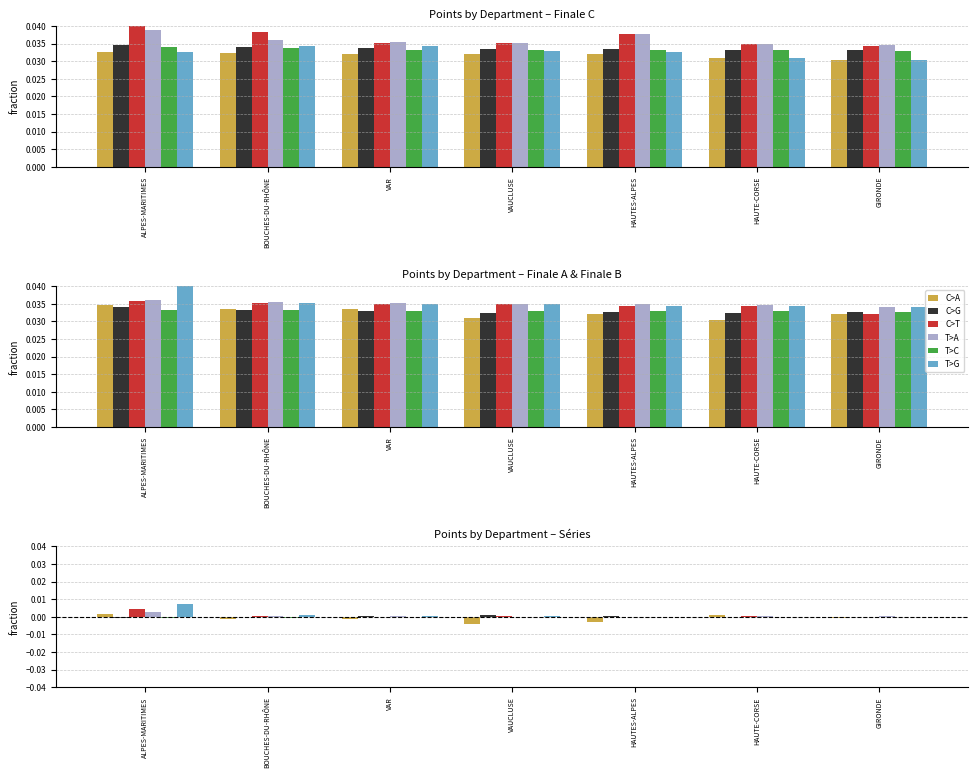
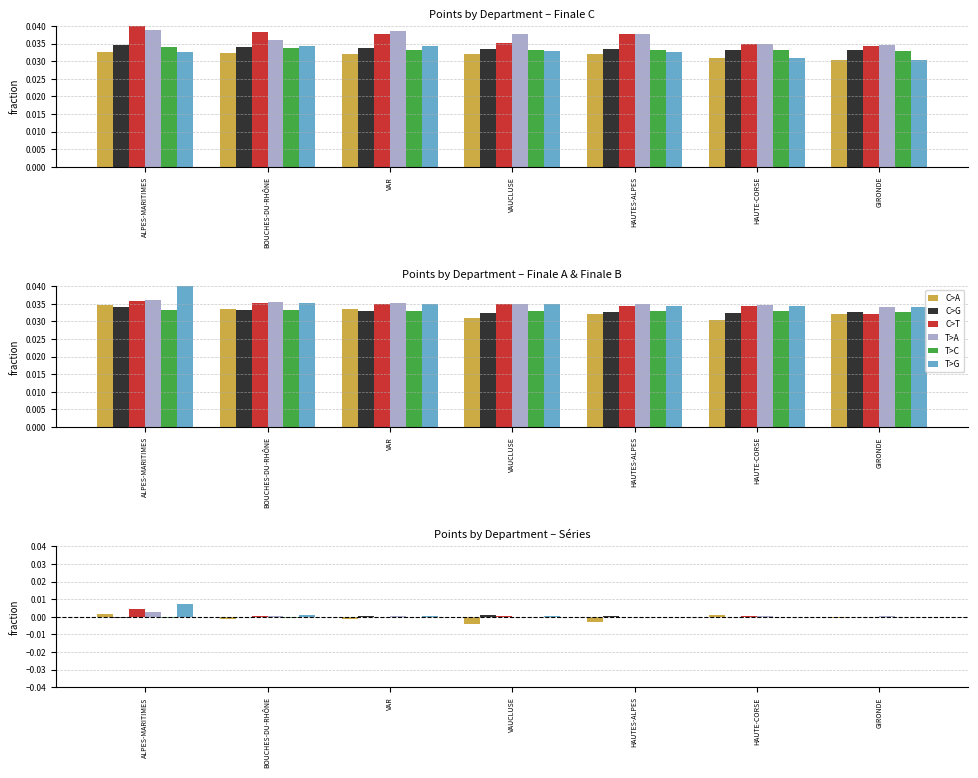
  {
    "Points by Department – Finale C": {
      "C>A": {
        "ALPES-MARITIMES": 0.033,
        "BOUCHES-DU-RHÔNE": 0.032,
        "VAR": 0.032,
        "VAUCLUSE": 0.032,
        "HAUTES-ALPES": 0.032,
        "HAUTE-CORSE": 0.031,
        "GIRONDE": 0.030
      },
      "C>G": {
        "ALPES-MARITIMES": 0.035,
        "BOUCHES-DU-RHÔNE": 0.034,
        "VAR": 0.034,
        "VAUCLUSE": 0.034,
        "HAUTES-ALPES": 0.033,
        "HAUTE-CORSE": 0.033,
        "GIRONDE": 0.033
      },
      "C>T": {
        "ALPES-MARITIMES": 0.040,
        "BOUCHES-DU-RHÔNE": 0.038,
-       "VAR": 0.035,
+       "VAR": 0.038,
        "VAUCLUSE": 0.035,
        "HAUTES-ALPES": 0.038,
        "HAUTE-CORSE": 0.035,
        "GIRONDE": 0.034
      },
      "T>A": {
        "ALPES-MARITIMES": 0.039,
        "BOUCHES-DU-RHÔNE": 0.036,
-       "VAR": 0.035,
-       "VAUCLUSE": 0.035,
+       "VAR": 0.039,
+       "VAUCLUSE": 0.038,
        "HAUTES-ALPES": 0.038,
        "HAUTE-CORSE": 0.035,
        "GIRONDE": 0.035
      },
      "T>C": {
        "ALPES-MARITIMES": 0.034,
        "BOUCHES-DU-RHÔNE": 0.034,
        "VAR": 0.033,
        "VAUCLUSE": 0.033,
        "HAUTES-ALPES": 0.033,
        "HAUTE-CORSE": 0.033,
        "GIRONDE": 0.033
      },
      "T>G": {
        "ALPES-MARITIMES": 0.032,
        "BOUCHES-DU-RHÔNE": 0.034,
        "VAR": 0.034,
        "VAUCLUSE": 0.033,
        "HAUTES-ALPES": 0.033,
        "HAUTE-CORSE": 0.031,
        "GIRONDE": 0.030
      }
    },
    "Points by Department – Finale A & Finale B": {
      "C>A": {
        "ALPES-MARITIMES": 0.035,
        "BOUCHES-DU-RHÔNE": 0.034,
        "VAR": 0.033,
        "VAUCLUSE": 0.031,
        "HAUTES-ALPES": 0.032,
        "HAUTE-CORSE": 0.030,
        "GIRONDE": 0.032
      },
      "C>G": {
        "ALPES-MARITIMES": 0.034,
        "BOUCHES-DU-RHÔNE": 0.033,
        "VAR": 0.033,
        "VAUCLUSE": 0.032,
        "HAUTES-ALPES": 0.033,
        "HAUTE-CORSE": 0.032,
        "GIRONDE": 0.033
      },
      "C>T": {
        "ALPES-MARITIMES": 0.036,
        "BOUCHES-DU-RHÔNE": 0.035,
        "VAR": 0.035,
        "VAUCLUSE": 0.035,
        "HAUTES-ALPES": 0.034,
        "HAUTE-CORSE": 0.034,
        "GIRONDE": 0.032
      },
      "T>A": {
        "ALPES-MARITIMES": 0.036,
        "BOUCHES-DU-RHÔNE": 0.035,
        "VAR": 0.035,
        "VAUCLUSE": 0.035,
        "HAUTES-ALPES": 0.035,
        "HAUTE-CORSE": 0.035,
        "GIRONDE": 0.034
      },
      "T>C": {
        "ALPES-MARITIMES": 0.033,
        "BOUCHES-DU-RHÔNE": 0.033,
        "VAR": 0.033,
        "VAUCLUSE": 0.033,
        "HAUTES-ALPES": 0.033,
        "HAUTE-CORSE": 0.033,
        "GIRONDE": 0.033
      },
      "T>G": {
        "ALPES-MARITIMES": 0.040,
        "BOUCHES-DU-RHÔNE": 0.035,
        "VAR": 0.035,
        "VAUCLUSE": 0.035,
        "HAUTES-ALPES": 0.034,
        "HAUTE-CORSE": 0.034,
        "GIRONDE": 0.034
      }
    },
    "Points by Department – Séries": {
      "C>A": {
        "ALPES-MARITIMES": 0.002,
        "VAUCLUSE": -0.004,
        "HAUTES-ALPES": -0.003
      },
      "C>T": {
        "ALPES-MARITIMES": 0.004
      },
      "T>A": {
        "ALPES-MARITIMES": 0.003
      },
      "T>G": {
        "ALPES-MARITIMES": 0.008
      }
    }
  }
